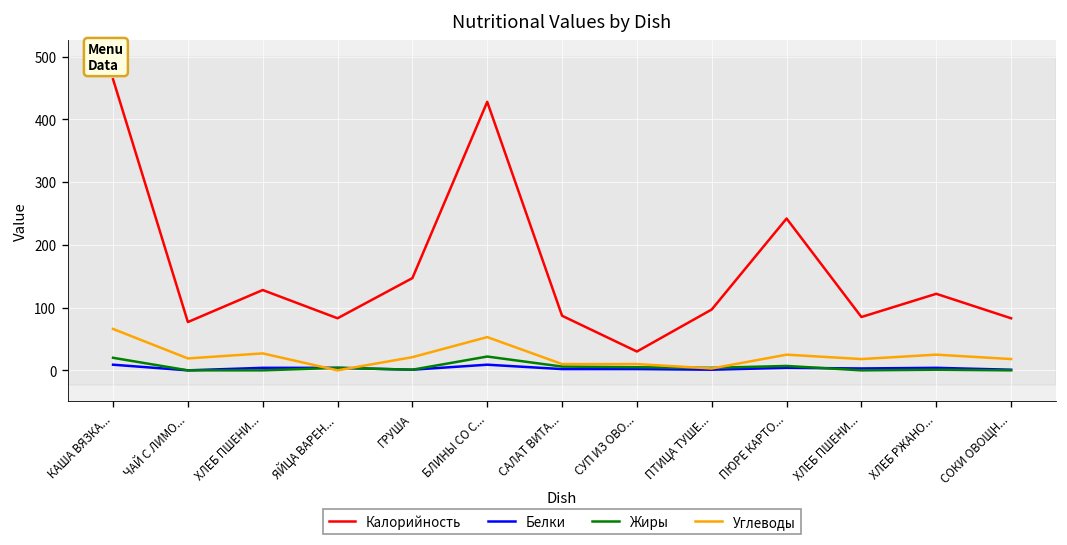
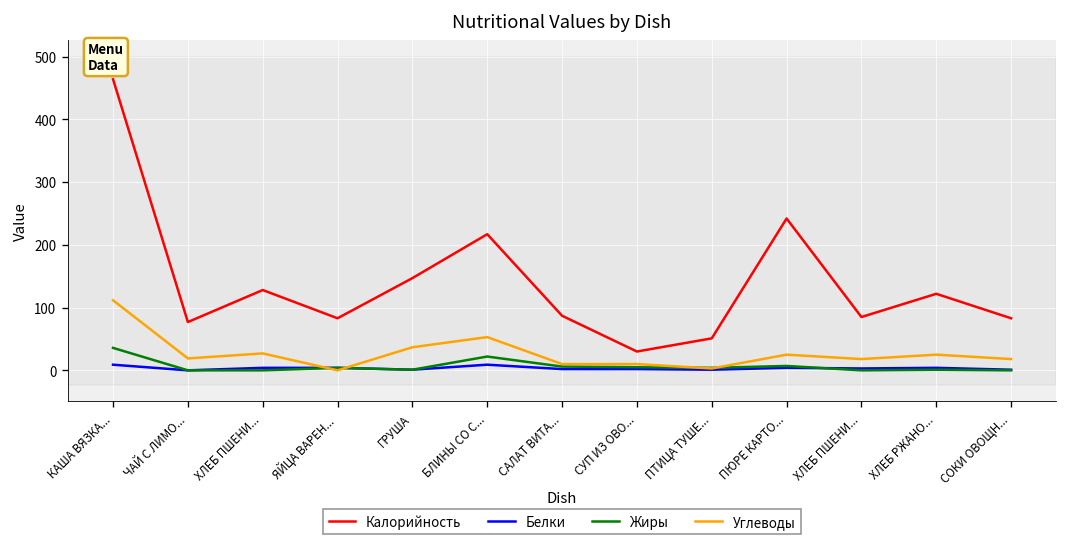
  {
    "Калорийность": {
      "КАША ВЯЗКА...": 460,
      "ЧАЙ С ЛИМО...": 80,
      "ЯЙЦА ВАРЕН...": 80,
      "ГРУША": 150,
-     "БЛИНЫ СО С...": 430,
+     "БЛИНЫ СО С...": 220,
      "САЛАТ ВИТА...": 90,
      "СУП ИЗ ОВО...": 30,
-     "ПТИЦА ТУШЕ...": 100,
+     "ПТИЦА ТУШЕ...": 50,
      "ПЮРЕ КАРТО...": 240,
      "ХЛЕБ РЖАНО...": 120,
      "СОКИ ОВОЩН...": 80
    },
    "Белки": {
      "КАША ВЯЗКА...": 10,
      "БЛИНЫ СО С...": 10
    },
    "Жиры": {
-     "КАША ВЯЗКА...": 20,
+     "КАША ВЯЗКА...": 40,
      "БЛИНЫ СО С...": 20
    },
    "Углеводы": {
-     "КАША ВЯЗКА...": 70,
+     "КАША ВЯЗКА...": 110,
      "ЧАЙ С ЛИМО...": 20,
-     "ГРУША": 20,
+     "ГРУША": 40,
      "БЛИНЫ СО С...": 50,
      "СУП ИЗ ОВО...": 10,
      "ПЮРЕ КАРТО...": 30,
      "ХЛЕБ РЖАНО...": 30,
      "СОКИ ОВОЩН...": 20
    }
  }
